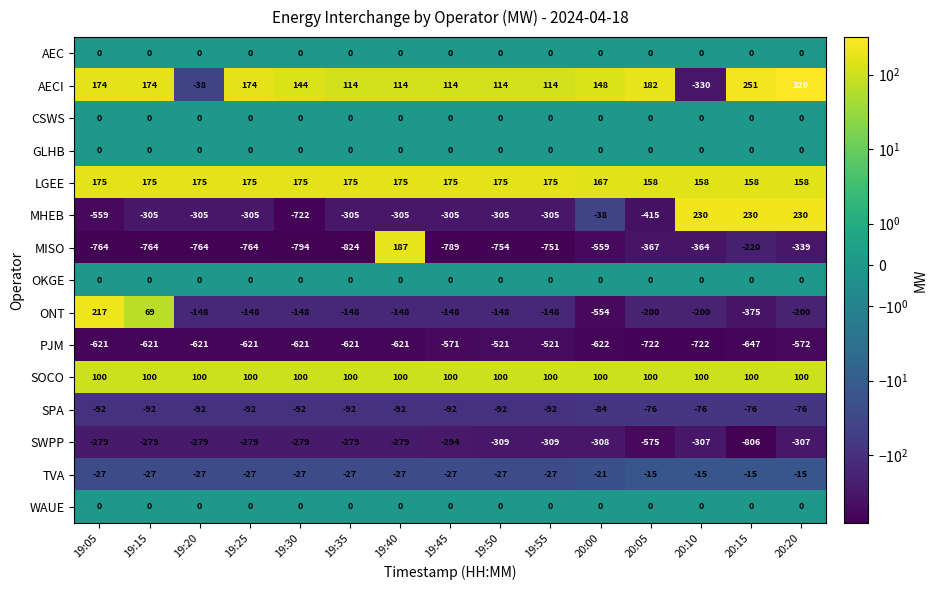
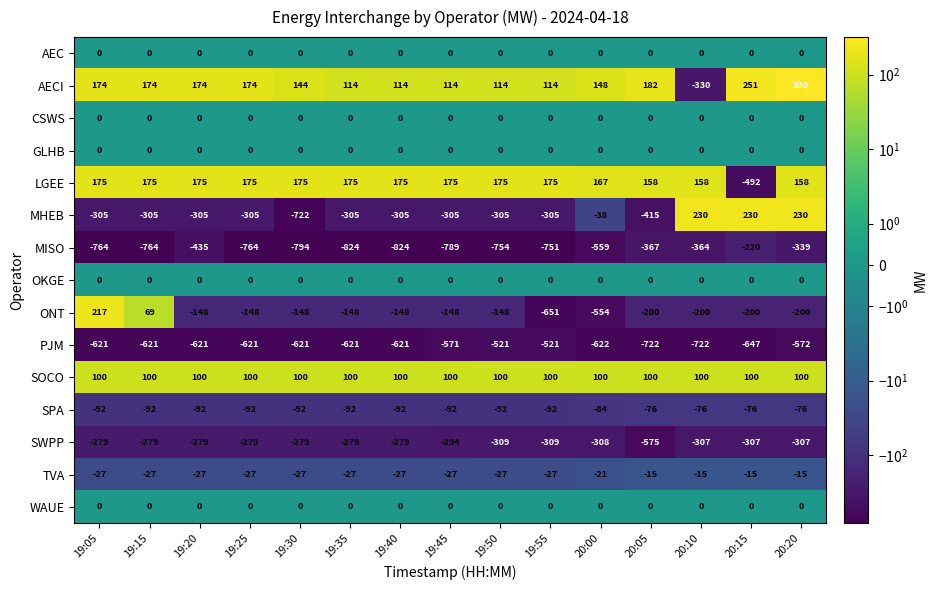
  {
    "AECI": {
      "19:05": 174,
      "19:15": 174,
-     "19:20": -38,
+     "19:20": 174,
      "19:25": 174,
      "19:30": 144,
      "19:35": 114,
      "19:40": 114,
      "19:45": 114,
      "19:50": 114,
      "19:55": 114,
      "20:00": 148,
      "20:05": 182,
      "20:10": -330,
      "20:15": 251,
      "20:20": 320
    },
    "LGEE": {
      "19:05": 175,
      "19:15": 175,
      "19:20": 175,
      "19:25": 175,
      "19:30": 175,
      "19:35": 175,
      "19:40": 175,
      "19:45": 175,
      "19:50": 175,
      "19:55": 175,
      "20:00": 167,
      "20:05": 158,
      "20:10": 158,
-     "20:15": 158,
+     "20:15": -492,
      "20:20": 158
    },
    "MHEB": {
-     "19:05": -559,
+     "19:05": -305,
      "19:15": -305,
      "19:20": -305,
      "19:25": -305,
      "19:30": -722,
      "19:35": -305,
      "19:40": -305,
      "19:45": -305,
      "19:50": -305,
      "19:55": -305,
      "20:00": -38,
      "20:05": -415,
      "20:10": 230,
      "20:15": 230,
      "20:20": 230
    },
    "MISO": {
      "19:05": -764,
      "19:15": -764,
-     "19:20": -764,
+     "19:20": -435,
      "19:25": -764,
      "19:30": -794,
      "19:35": -824,
-     "19:40": 187,
+     "19:40": -824,
      "19:45": -789,
      "19:50": -754,
      "19:55": -751,
      "20:00": -559,
      "20:05": -367,
      "20:10": -364,
      "20:15": -220,
      "20:20": -339
    },
    "ONT": {
      "19:05": 217,
      "19:15": 69,
      "19:20": -148,
      "19:25": -148,
      "19:30": -148,
      "19:35": -148,
      "19:40": -148,
      "19:45": -148,
      "19:50": -148,
-     "19:55": -148,
+     "19:55": -651,
      "20:00": -554,
      "20:05": -200,
      "20:10": -200,
-     "20:15": -375,
+     "20:15": -200,
      "20:20": -200
    },
    "SWPP": {
      "19:05": -279,
      "19:15": -279,
      "19:20": -279,
      "19:25": -279,
      "19:30": -279,
      "19:35": -279,
      "19:40": -279,
      "19:45": -294,
      "19:50": -309,
      "19:55": -309,
      "20:00": -308,
      "20:05": -575,
      "20:10": -307,
-     "20:15": -806,
+     "20:15": -307,
      "20:20": -307
    }
  }
